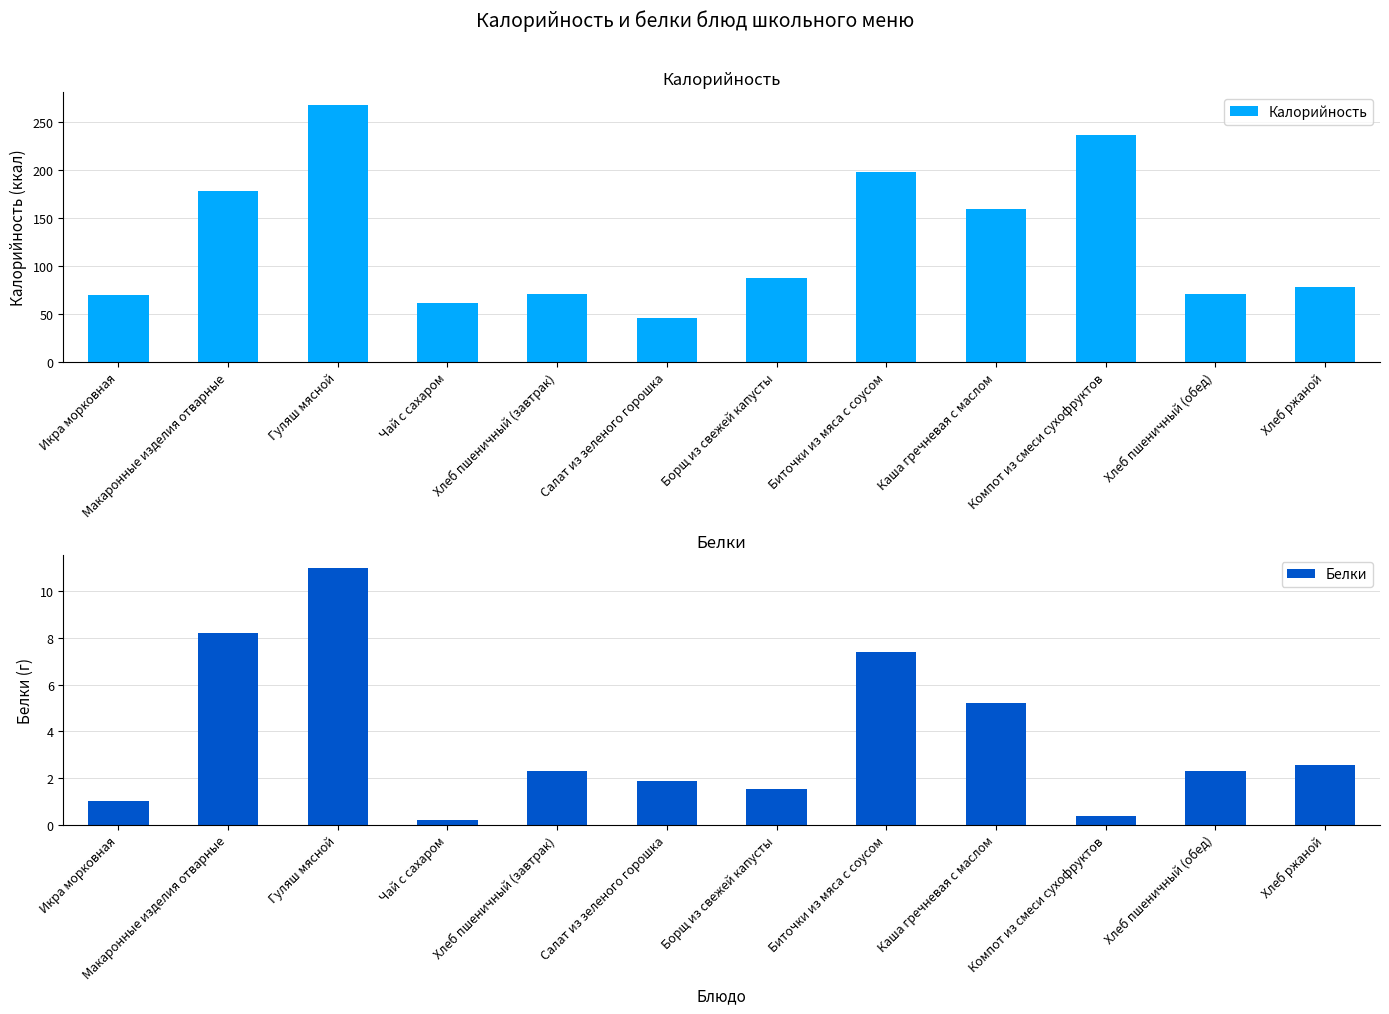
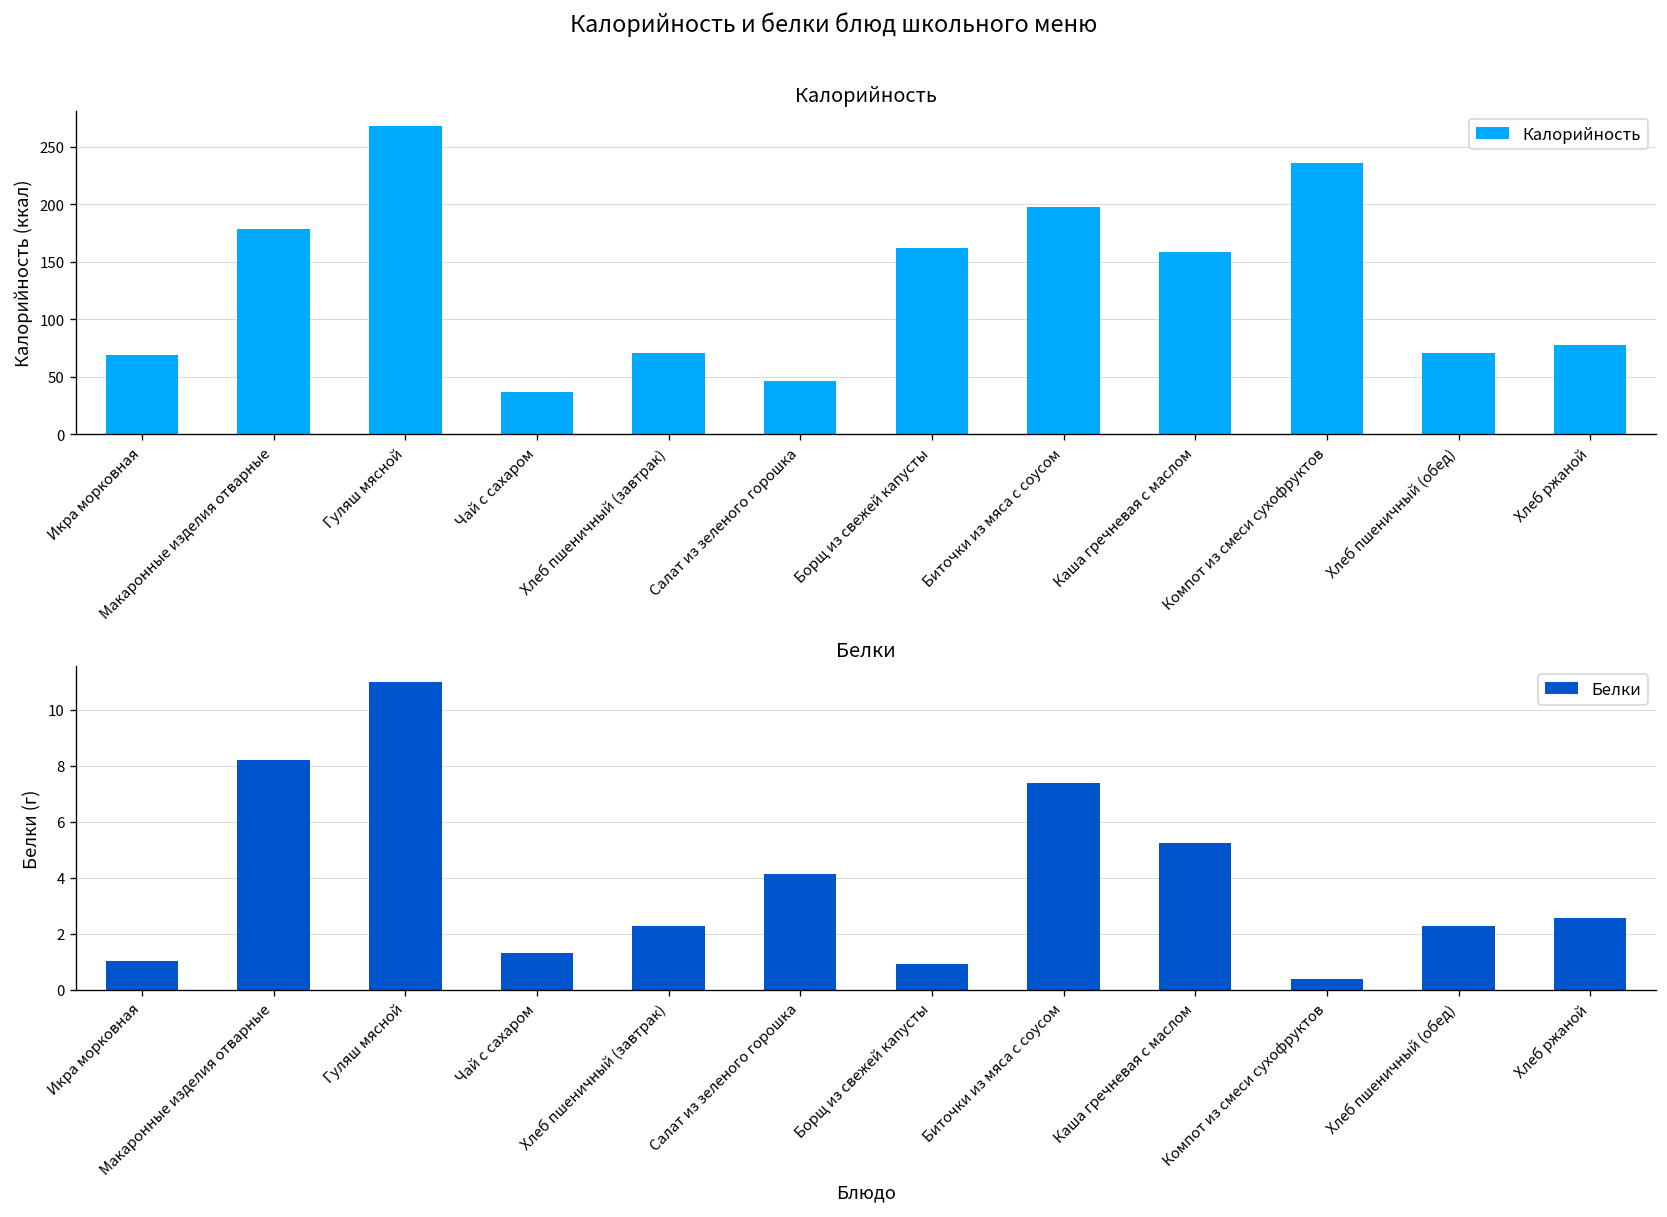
  {
    "Калорийность": {
      "Икра морковная": 70,
      "Макаронные изделия отварные": 180,
      "Гуляш мясной": 270,
-     "Чай с сахаром": 60,
+     "Чай с сахаром": 40,
      "Хлеб пшеничный (завтрак)": 70,
      "Салат из зеленого горошка": 50,
-     "Борщ из свежей капусты": 90,
+     "Борщ из свежей капусты": 160,
      "Биточки из мяса с соусом": 200,
      "Каша гречневая с маслом": 160,
      "Компот из смеси сухофруктов": 240,
      "Хлеб пшеничный (обед)": 70,
      "Хлеб ржаной": 80
    },
    "Белки": {
      "Икра морковная": 1.0,
      "Макаронные изделия отварные": 8.2,
      "Гуляш мясной": 11.0,
-     "Чай с сахаром": 0.2,
+     "Чай с сахаром": 1.3,
      "Хлеб пшеничный (завтрак)": 2.3,
-     "Салат из зеленого горошка": 1.9,
-     "Борщ из свежей капусты": 1.5,
+     "Салат из зеленого горошка": 4.1,
+     "Борщ из свежей капусты": 0.9,
      "Биточки из мяса с соусом": 7.4,
      "Каша гречневая с маслом": 5.2,
      "Компот из смеси сухофруктов": 0.4,
      "Хлеб пшеничный (обед)": 2.3,
      "Хлеб ржаной": 2.6
    }
  }
